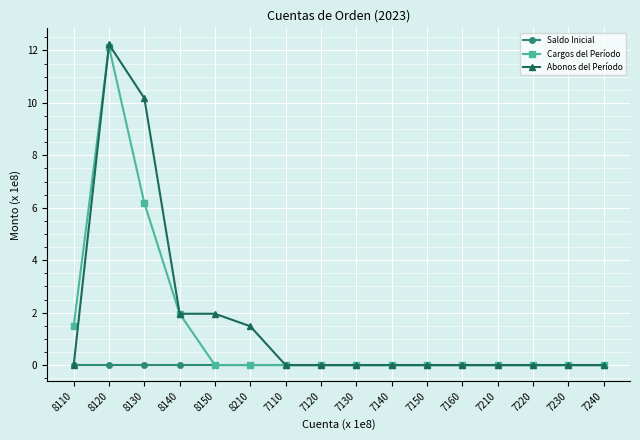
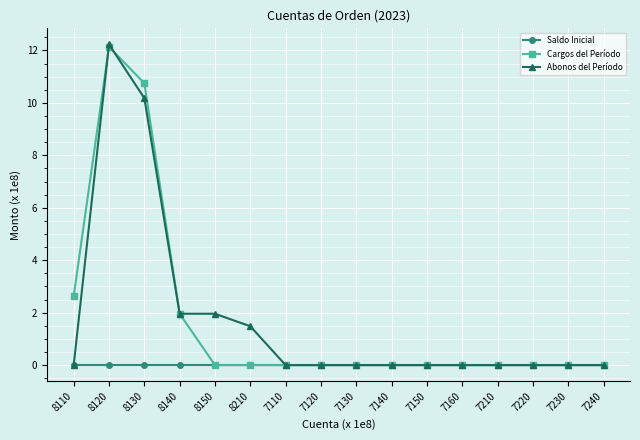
  {
    "Cargos del Período": {
-     "8110": 1.5,
-     "8130": 6.2
+     "8110": 2.6,
+     "8130": 10.7
    }
  }
